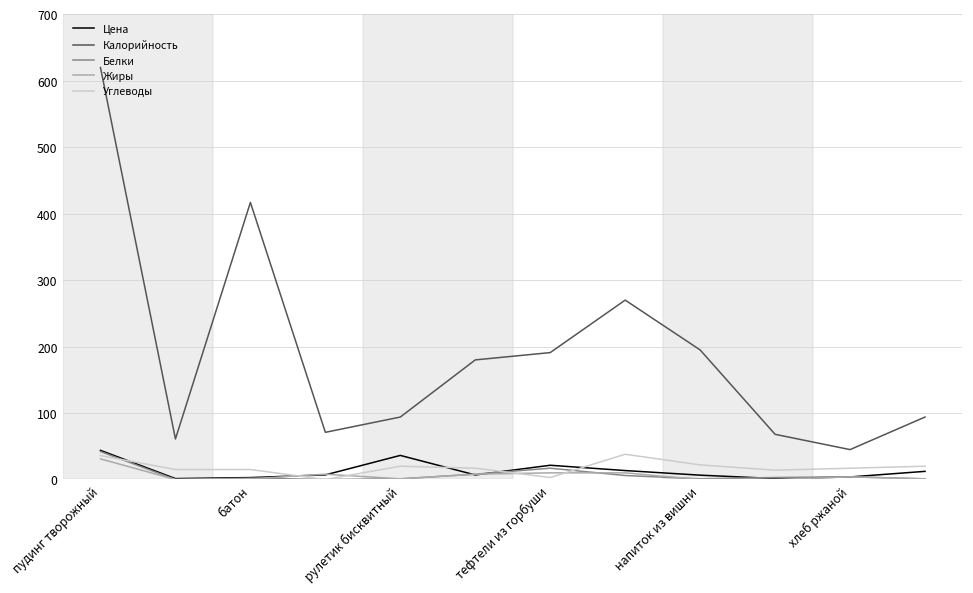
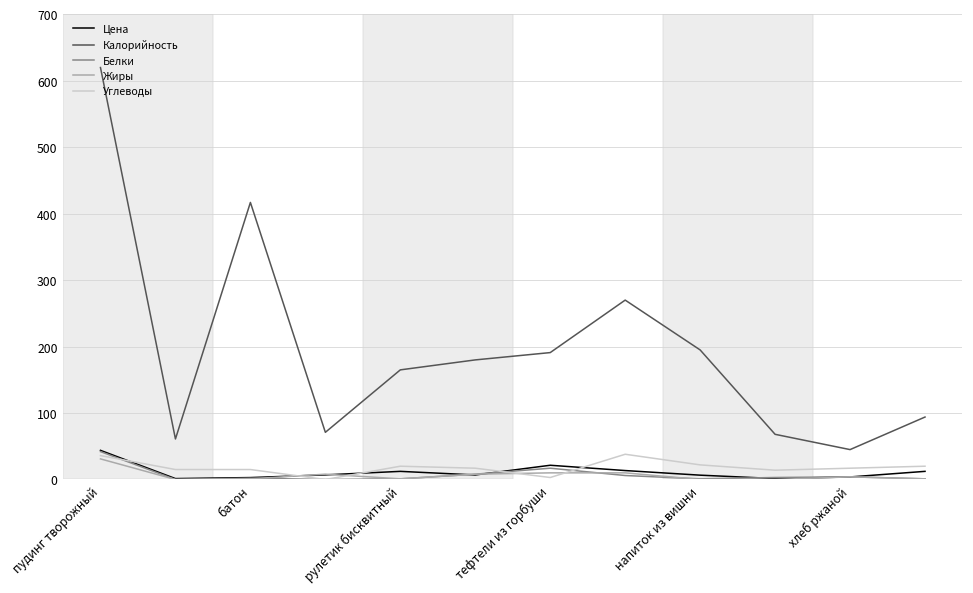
  {
    "Цена": {
-     "рулетик бисквитный": 40,
+     "рулетик бисквитный": 10,
      "тефтели из горбуши": 20,
      "напиток из вишни": 10
    },
    "Калорийность": {
      "пудинг творожный": 620,
      "батон": 420,
-     "рулетик бисквитный": 90,
+     "рулетик бисквитный": 170,
      "тефтели из горбуши": 190,
      "напиток из вишни": 200,
      "хлеб ржаной": 50
    }
  }
